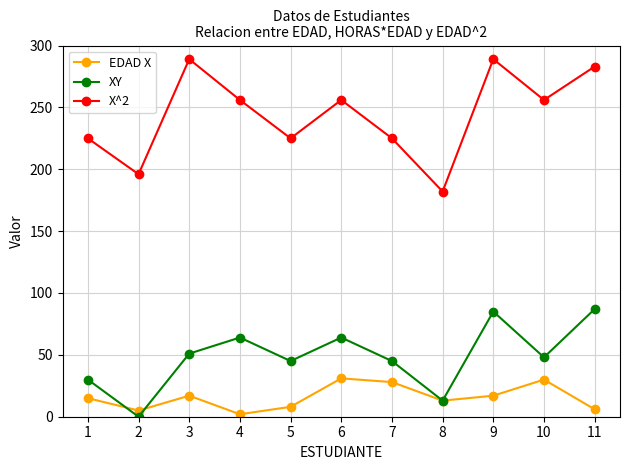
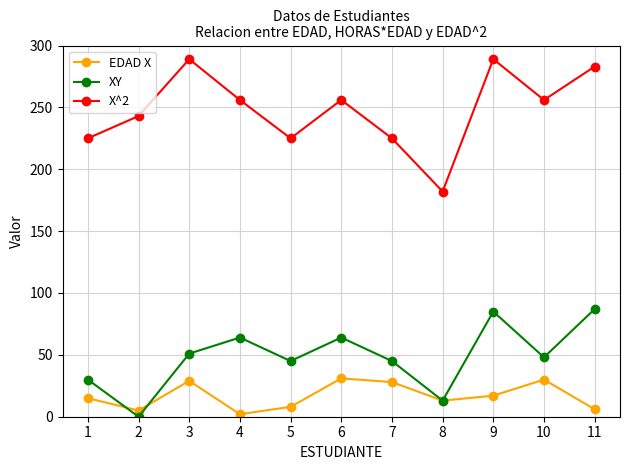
  {
    "EDAD X": {
      "1": 15,
      "2": 5,
-     "3": 17,
+     "3": 29,
      "4": 2,
      "5": 8,
      "6": 31,
      "7": 28,
      "9": 17,
      "10": 30,
      "11": 6
    },
    "XY": {
      "1": 30,
      "2": 0,
      "3": 51,
      "4": 64,
      "5": 45,
      "6": 64,
      "7": 45,
      "9": 85,
      "10": 48,
      "11": 87
    },
    "X^2": {
      "1": 225,
-     "2": 196,
+     "2": 243,
      "3": 289,
      "4": 256,
      "5": 225,
      "6": 256,
      "7": 225,
      "8": 182,
      "9": 289,
      "10": 256,
      "11": 283
    }
  }
